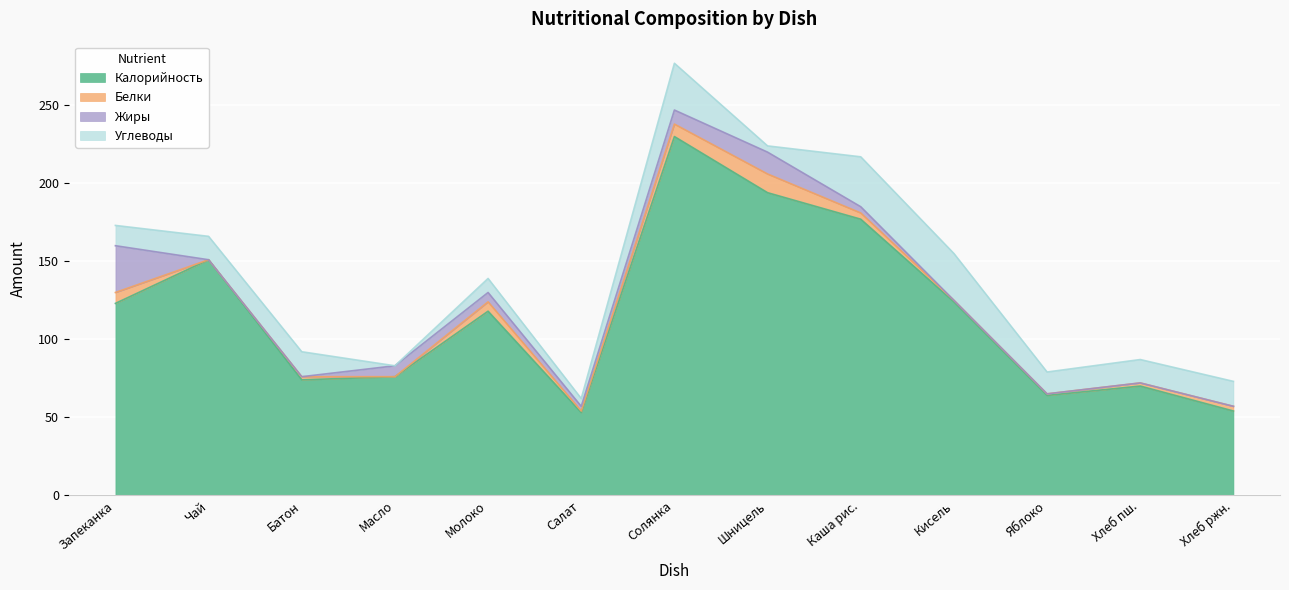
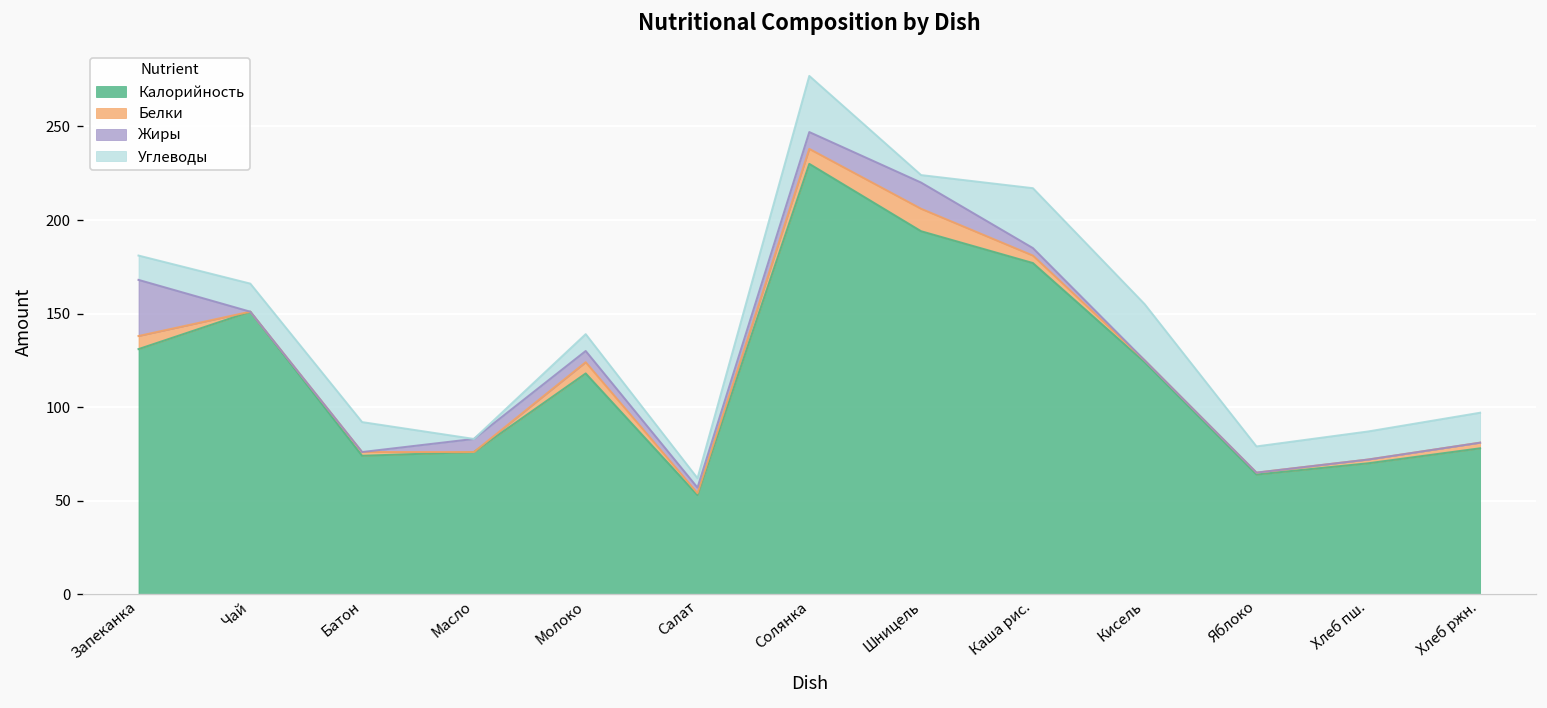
  {
    "Калорийность": {
-     "Запеканка": 123,
+     "Запеканка": 131,
      "Батон": 74,
      "Молоко": 118,
      "Солянка": 230,
      "Шницель": 194,
      "Каша рис.": 177,
      "Хлеб пш.": 70,
-     "Хлеб ржн.": 54
+     "Хлеб ржн.": 78
    },
    "Белки": {
      "Запеканка": 7,
      "Молоко": 6,
      "Солянка": 8,
      "Шницель": 12,
      "Каша рис.": 4
    },
    "Жиры": {
      "Запеканка": 30,
      "Молоко": 6,
      "Салат": 3,
      "Солянка": 9,
      "Шницель": 14,
      "Каша рис.": 4
    },
    "Углеводы": {
      "Запеканка": 13,
      "Чай": 15,
      "Батон": 16,
      "Молоко": 9,
      "Салат": 5,
      "Солянка": 30,
      "Шницель": 4,
      "Каша рис.": 32,
      "Кисель": 30,
      "Яблоко": 14,
      "Хлеб пш.": 15,
      "Хлеб ржн.": 16
    }
  }
